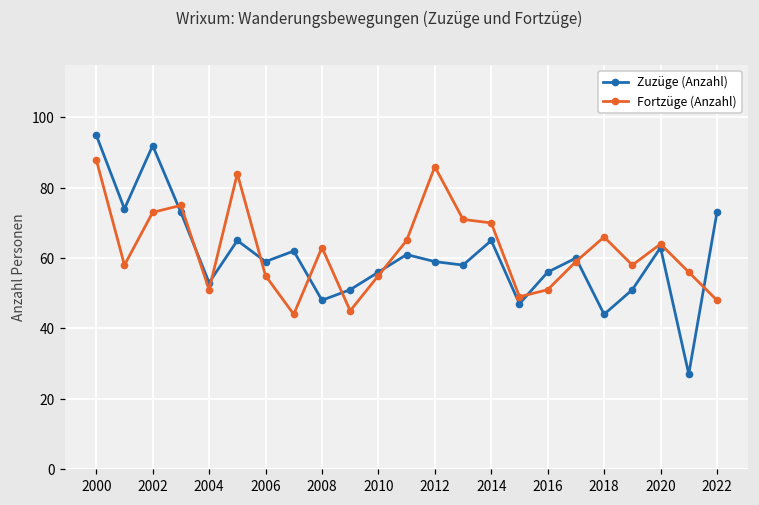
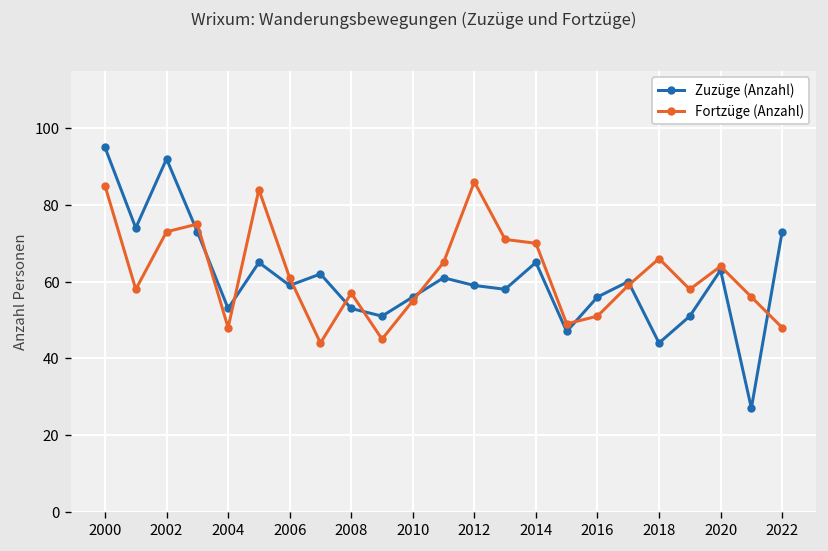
  {
    "Zuzüge (Anzahl)": {
      "2000": 95,
      "2002": 92,
      "2004": 53,
      "2006": 59,
-     "2008": 48,
+     "2008": 53,
      "2010": 56,
      "2012": 59,
      "2014": 65,
      "2016": 56,
      "2018": 44,
      "2020": 63,
      "2022": 73
    },
    "Fortzüge (Anzahl)": {
-     "2000": 88,
+     "2000": 85,
      "2002": 73,
-     "2004": 51,
-     "2006": 55,
-     "2008": 63,
+     "2004": 48,
+     "2006": 61,
+     "2008": 57,
      "2010": 55,
      "2012": 86,
      "2014": 70,
      "2016": 51,
      "2018": 66,
      "2020": 64,
      "2022": 48
    }
  }
